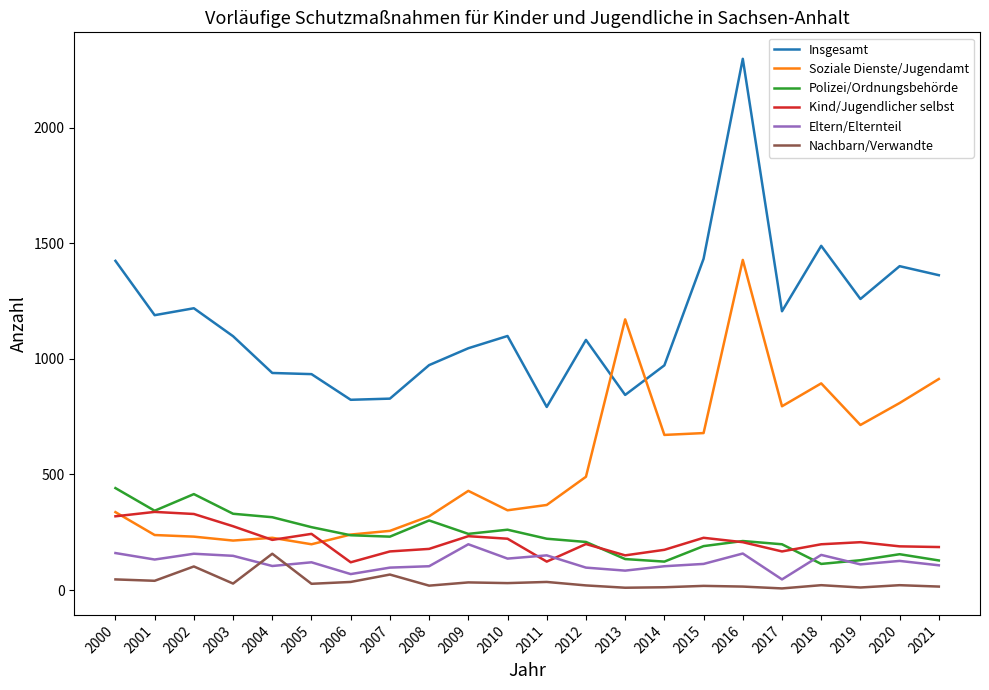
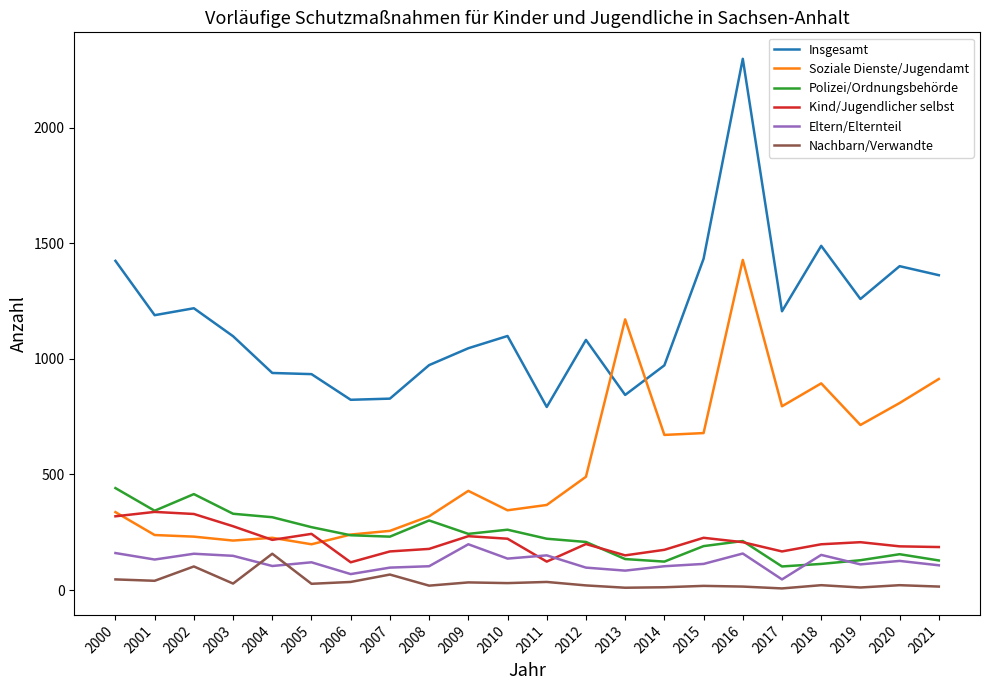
  {
    "Insgesamt": {
      "2000": 1420,
      "2001": 1190,
      "2002": 1220,
      "2003": 1100,
      "2004": 940,
      "2005": 930,
      "2006": 820,
      "2007": 830,
      "2008": 970,
      "2009": 1050,
      "2010": 1100,
      "2011": 790,
      "2012": 1080,
      "2013": 840,
      "2014": 970,
      "2015": 1430,
      "2016": 2300,
      "2017": 1210,
      "2018": 1490,
      "2019": 1260,
      "2020": 1400,
      "2021": 1360
    },
    "Soziale Dienste/Jugendamt": {
      "2000": 340,
      "2001": 240,
      "2002": 230,
      "2003": 210,
      "2005": 200,
      "2007": 260,
      "2008": 320,
      "2009": 430,
      "2010": 350,
      "2011": 370,
      "2012": 490,
      "2013": 1170,
      "2014": 670,
      "2015": 680,
      "2016": 1430,
      "2017": 800,
      "2018": 890,
      "2019": 710,
      "2020": 810,
      "2021": 910
    },
    "Polizei/Ordnungsbehörde": {
      "2000": 440,
      "2002": 420,
      "2003": 330,
      "2004": 320,
      "2005": 270,
      "2007": 230,
      "2008": 300,
      "2010": 260,
      "2011": 220,
      "2013": 130,
      "2014": 120,
      "2015": 190,
-     "2017": 200,
+     "2017": 100,
      "2018": 110,
      "2019": 130,
      "2020": 160,
      "2021": 130
    },
    "Kind/Jugendlicher selbst": {
      "2000": 320,
      "2002": 330,
      "2003": 280,
      "2005": 240,
      "2006": 120,
      "2007": 170,
      "2008": 180,
      "2010": 220,
      "2011": 120,
      "2013": 150,
      "2014": 170,
      "2015": 230,
      "2017": 170,
      "2018": 200,
      "2019": 210,
      "2020": 190,
      "2021": 190
    },
    "Eltern/Elternteil": {
      "2000": 160,
      "2001": 130,
      "2002": 160,
      "2003": 150,
      "2004": 100,
      "2005": 120,
      "2006": 70,
      "2007": 100,
      "2008": 100,
      "2009": 200,
      "2010": 140,
      "2011": 150,
      "2012": 100,
      "2013": 80,
      "2014": 100,
      "2015": 110,
      "2016": 160,
      "2017": 50,
      "2018": 150,
      "2019": 110,
      "2020": 130,
      "2021": 110
    },
    "Nachbarn/Verwandte": {
      "2000": 50,
      "2001": 40,
      "2002": 100,
      "2003": 30,
      "2004": 160,
      "2005": 30,
      "2006": 40,
      "2007": 70,
      "2008": 20,
      "2009": 30,
      "2010": 30,
      "2011": 40,
      "2012": 20,
      "2013": 10,
      "2014": 10,
      "2015": 20,
      "2016": 20,
      "2017": 10,
      "2018": 20,
      "2019": 10,
      "2020": 20,
      "2021": 20
    }
  }
